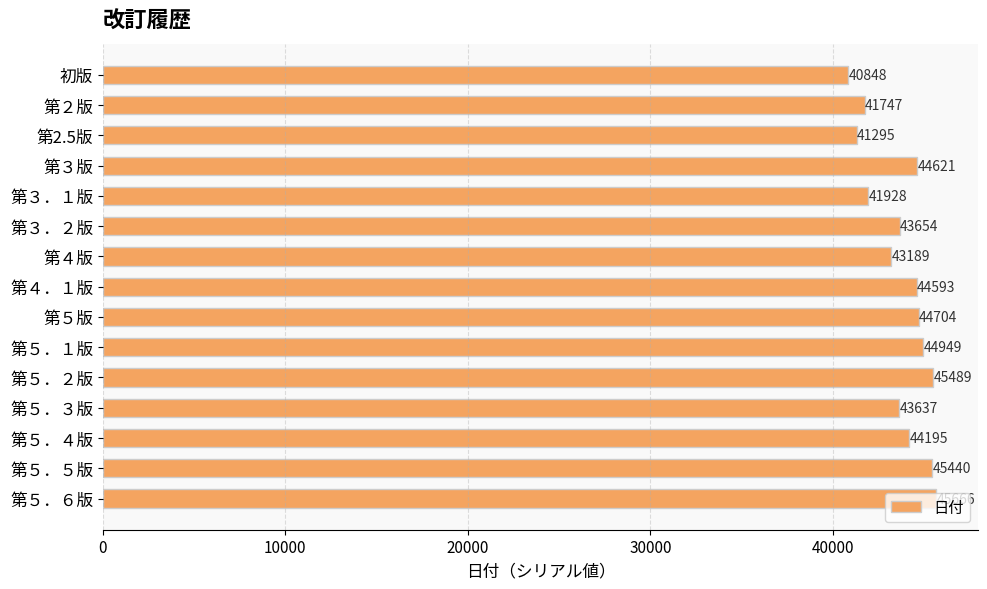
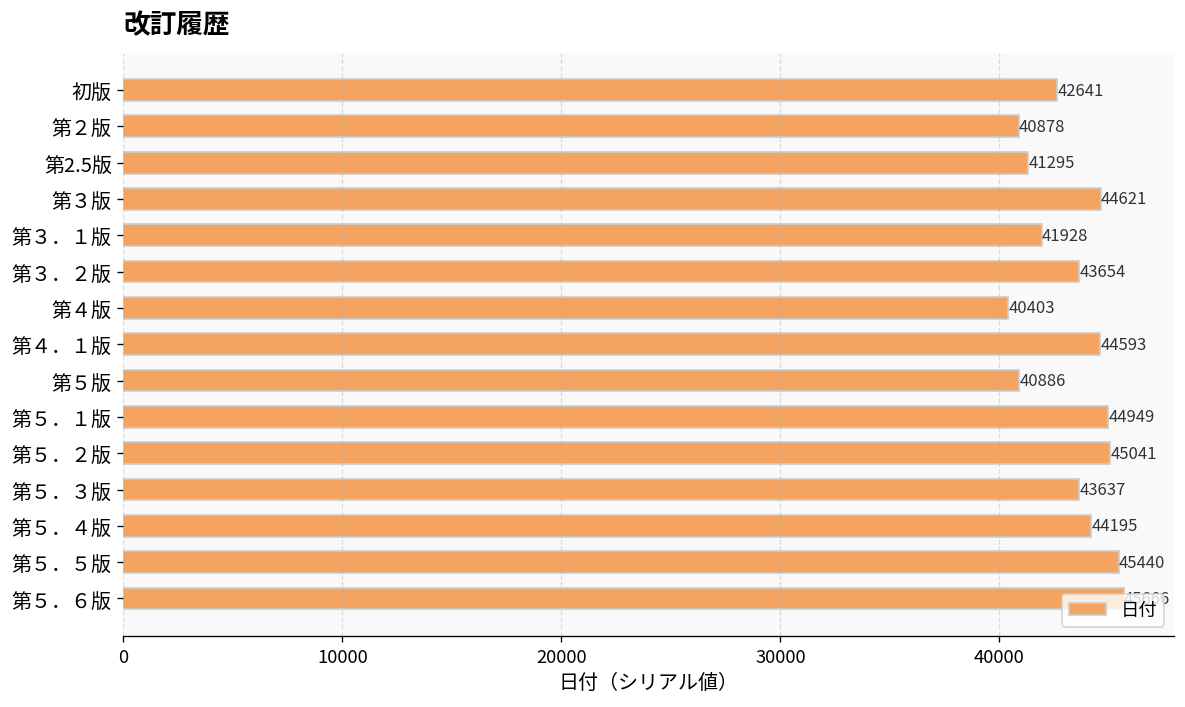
  {
-   "初版": 40848,
-   "第２版": 41747,
+   "初版": 42641,
+   "第２版": 40878,
    "第2.5版": 41295,
    "第３版": 44621,
    "第３．１版": 41928,
    "第３．２版": 43654,
-   "第４版": 43189,
+   "第４版": 40403,
    "第４．１版": 44593,
-   "第５版": 44704,
+   "第５版": 40886,
    "第５．１版": 44949,
-   "第５．２版": 45489,
+   "第５．２版": 45041,
    "第５．３版": 43637,
    "第５．４版": 44195,
    "第５．５版": 45440
  }
